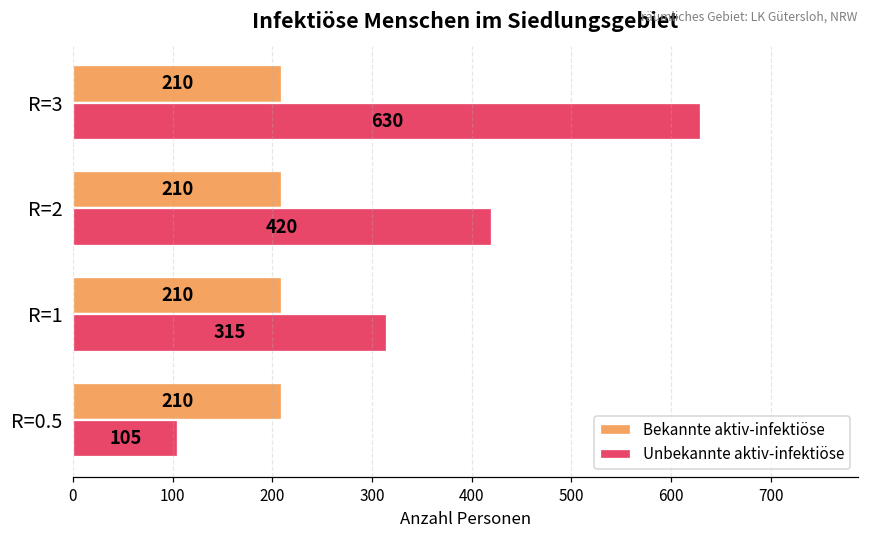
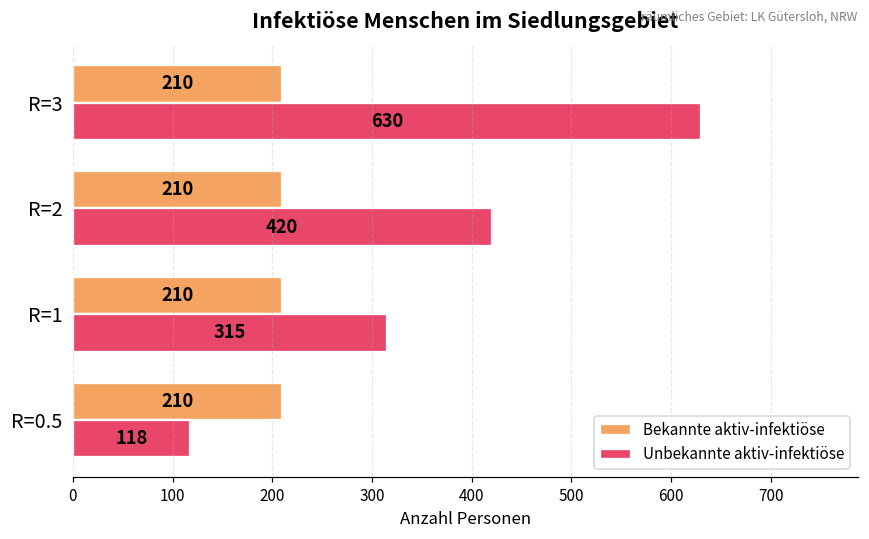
  {
    "Bekannte aktiv-infektiöse": {
      "R=3": 210,
      "R=2": 210,
      "R=1": 210,
      "R=0.5": 210
    },
    "Unbekannte aktiv-infektiöse": {
      "R=3": 630,
      "R=2": 420,
      "R=1": 315,
-     "R=0.5": 105
+     "R=0.5": 118
    }
  }
